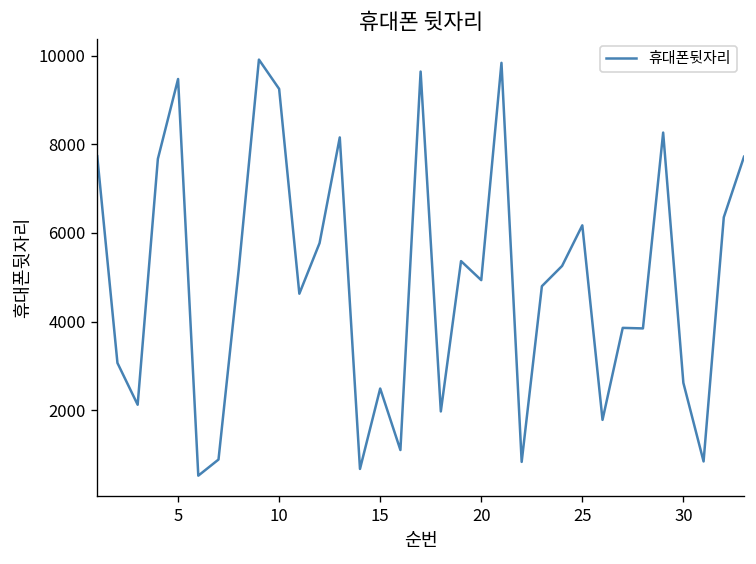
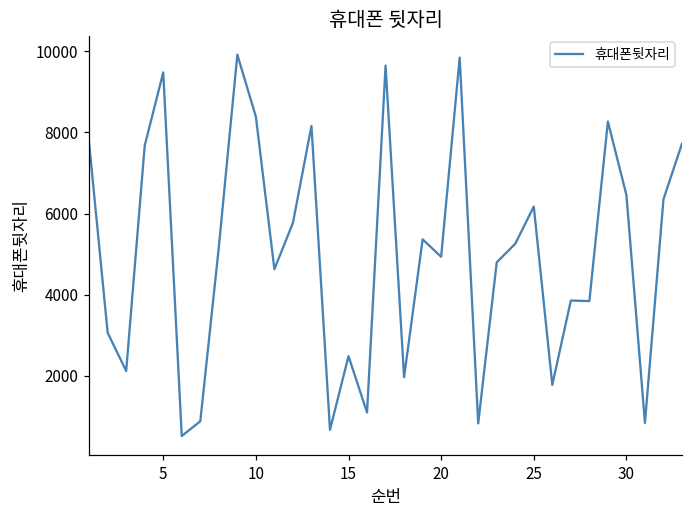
  {
    "5": 9500,
-   "10": 9300,
+   "10": 8400,
    "15": 2500,
    "20": 4900,
    "25": 6200,
-   "30": 2600
+   "30": 6500
  }
